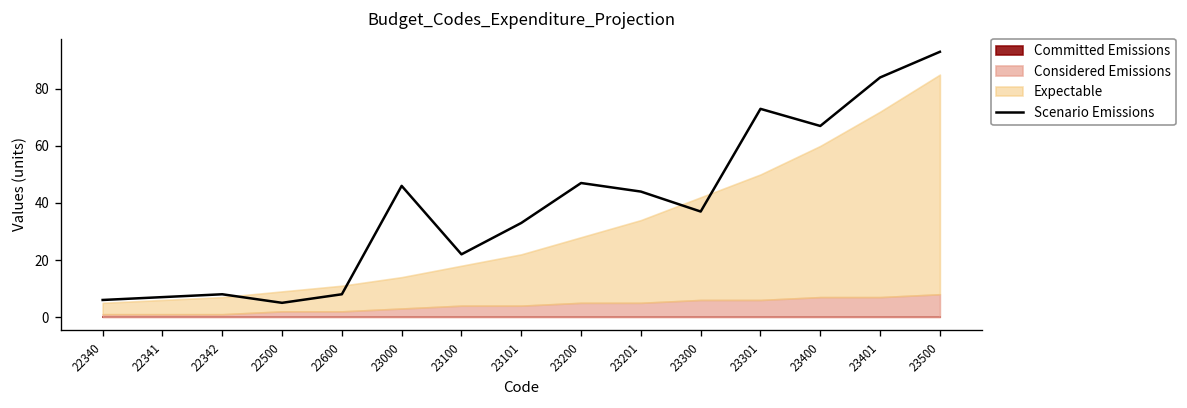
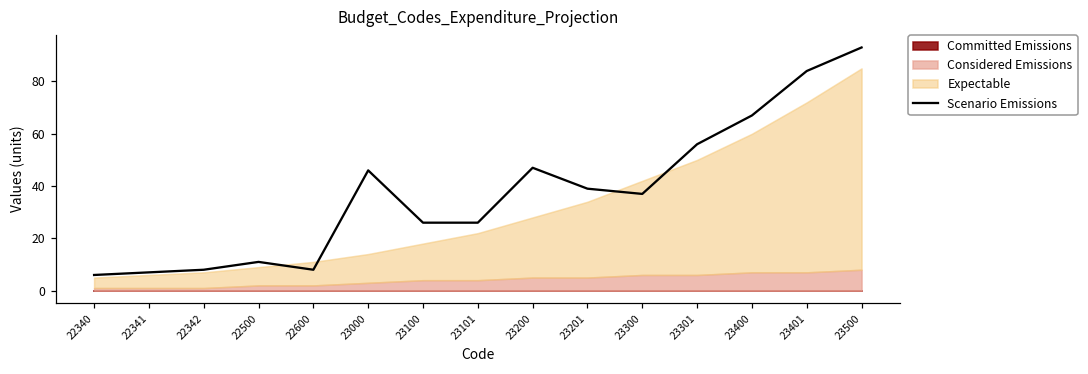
  {
    "Scenario Emissions": {
-     "22500": 5,
+     "22500": 11,
      "22600": 8,
      "23000": 46,
-     "23100": 22,
-     "23101": 33,
+     "23100": 26,
+     "23101": 26,
      "23200": 47,
-     "23201": 44,
+     "23201": 39,
      "23300": 37,
-     "23301": 73,
+     "23301": 56,
      "23400": 67,
      "23401": 84,
      "23500": 93
    },
    "Committed Emissions": {
      "22500": 0,
      "22600": 0,
      "23000": 0,
      "23100": 0,
      "23101": 0,
      "23200": 0,
      "23201": 0,
      "23300": 0,
      "23301": 0,
      "23400": 0,
      "23401": 0,
      "23500": 0
    }
  }
